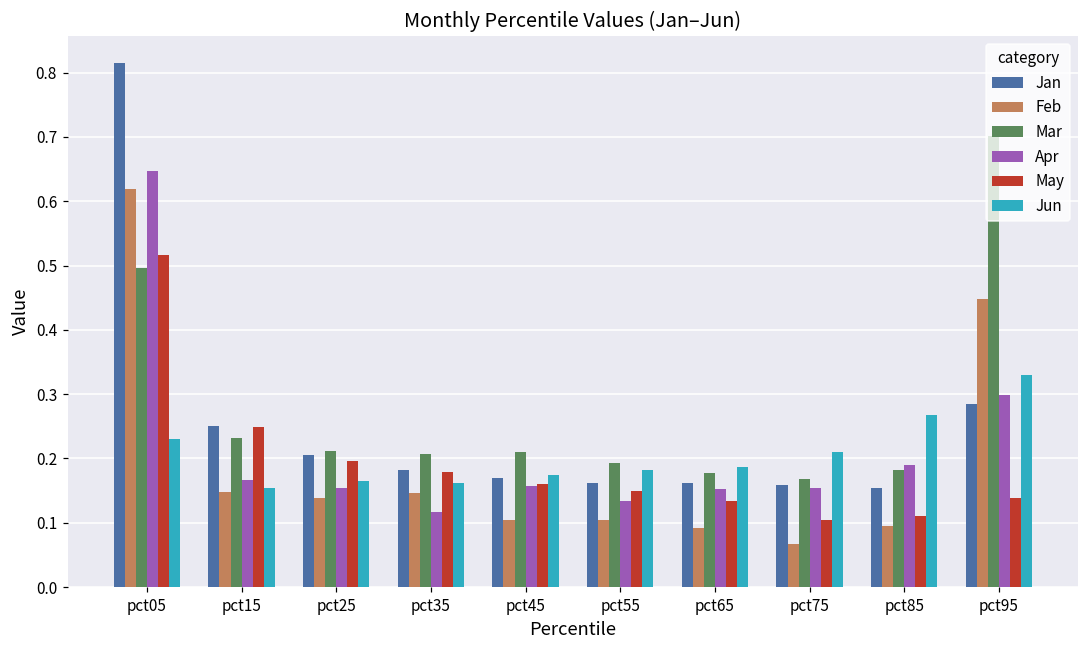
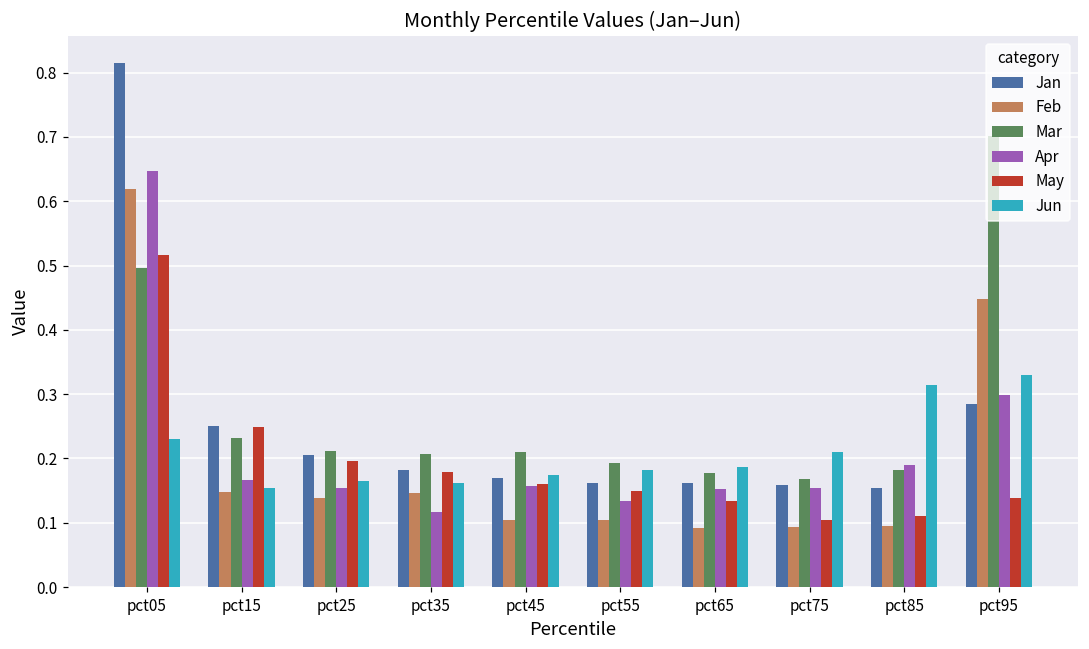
  {
    "Jan": {
      "pct05": 0.82,
      "pct15": 0.25,
      "pct25": 0.21,
      "pct35": 0.18,
      "pct45": 0.17,
      "pct55": 0.16,
      "pct65": 0.16,
      "pct75": 0.16,
      "pct85": 0.15,
      "pct95": 0.28
    },
    "Feb": {
      "pct05": 0.62,
      "pct15": 0.15,
      "pct25": 0.14,
      "pct35": 0.15,
      "pct45": 0.10,
      "pct55": 0.10,
      "pct65": 0.09,
-     "pct75": 0.07,
+     "pct75": 0.09,
      "pct85": 0.09,
      "pct95": 0.45
    },
    "Mar": {
      "pct05": 0.50,
      "pct15": 0.23,
      "pct25": 0.21,
      "pct35": 0.21,
      "pct45": 0.21,
      "pct55": 0.19,
      "pct65": 0.18,
      "pct75": 0.17,
      "pct85": 0.18
    },
    "Apr": {
      "pct05": 0.65,
      "pct15": 0.17,
      "pct25": 0.15,
      "pct35": 0.12,
      "pct45": 0.16,
      "pct55": 0.13,
      "pct65": 0.15,
      "pct75": 0.15,
      "pct85": 0.19,
      "pct95": 0.30
    },
    "May": {
      "pct05": 0.52,
      "pct15": 0.25,
      "pct25": 0.20,
      "pct35": 0.18,
      "pct45": 0.16,
      "pct55": 0.15,
      "pct65": 0.13,
      "pct75": 0.10,
      "pct85": 0.11,
      "pct95": 0.14
    },
    "Jun": {
      "pct05": 0.23,
      "pct15": 0.15,
      "pct25": 0.17,
      "pct35": 0.16,
      "pct45": 0.17,
      "pct55": 0.18,
      "pct65": 0.19,
      "pct75": 0.21,
-     "pct85": 0.27,
+     "pct85": 0.31,
      "pct95": 0.33
    }
  }
